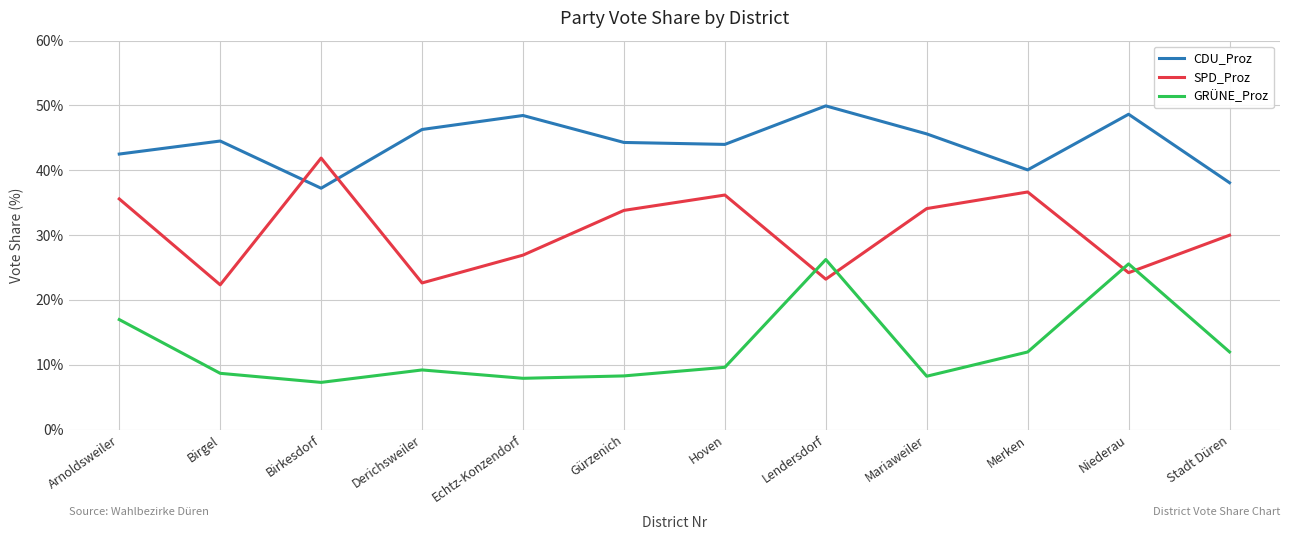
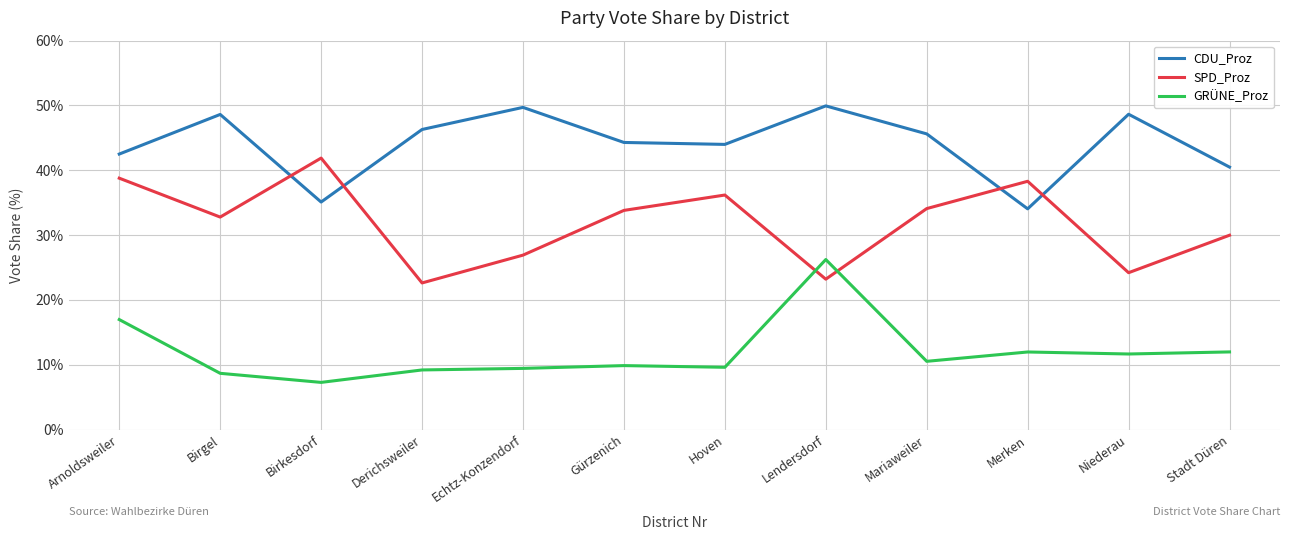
  {
    "CDU_Proz": {
      "Arnoldsweiler": "43%",
-     "Birgel": "45%",
-     "Birkesdorf": "37%",
+     "Birgel": "49%",
+     "Birkesdorf": "35%",
      "Derichsweiler": "46%",
-     "Echtz-Konzendorf": "48%",
+     "Echtz-Konzendorf": "50%",
      "Gürzenich": "44%",
      "Hoven": "44%",
      "Lendersdorf": "50%",
      "Mariaweiler": "46%",
-     "Merken": "40%",
+     "Merken": "34%",
      "Niederau": "49%",
-     "Stadt Düren": "38%"
+     "Stadt Düren": "41%"
    },
    "SPD_Proz": {
-     "Arnoldsweiler": "36%",
-     "Birgel": "22%",
+     "Arnoldsweiler": "39%",
+     "Birgel": "33%",
      "Birkesdorf": "42%",
      "Derichsweiler": "23%",
      "Echtz-Konzendorf": "27%",
      "Gürzenich": "34%",
      "Hoven": "36%",
      "Lendersdorf": "23%",
      "Mariaweiler": "34%",
-     "Merken": "37%",
+     "Merken": "38%",
      "Niederau": "24%",
      "Stadt Düren": "30%"
    },
    "GRÜNE_Proz": {
      "Arnoldsweiler": "17%",
      "Birgel": "9%",
      "Birkesdorf": "7%",
      "Derichsweiler": "9%",
-     "Echtz-Konzendorf": "8%",
-     "Gürzenich": "8%",
+     "Echtz-Konzendorf": "9%",
+     "Gürzenich": "10%",
      "Hoven": "10%",
      "Lendersdorf": "26%",
-     "Mariaweiler": "8%",
+     "Mariaweiler": "11%",
      "Merken": "12%",
-     "Niederau": "26%",
+     "Niederau": "12%",
      "Stadt Düren": "12%"
    }
  }
